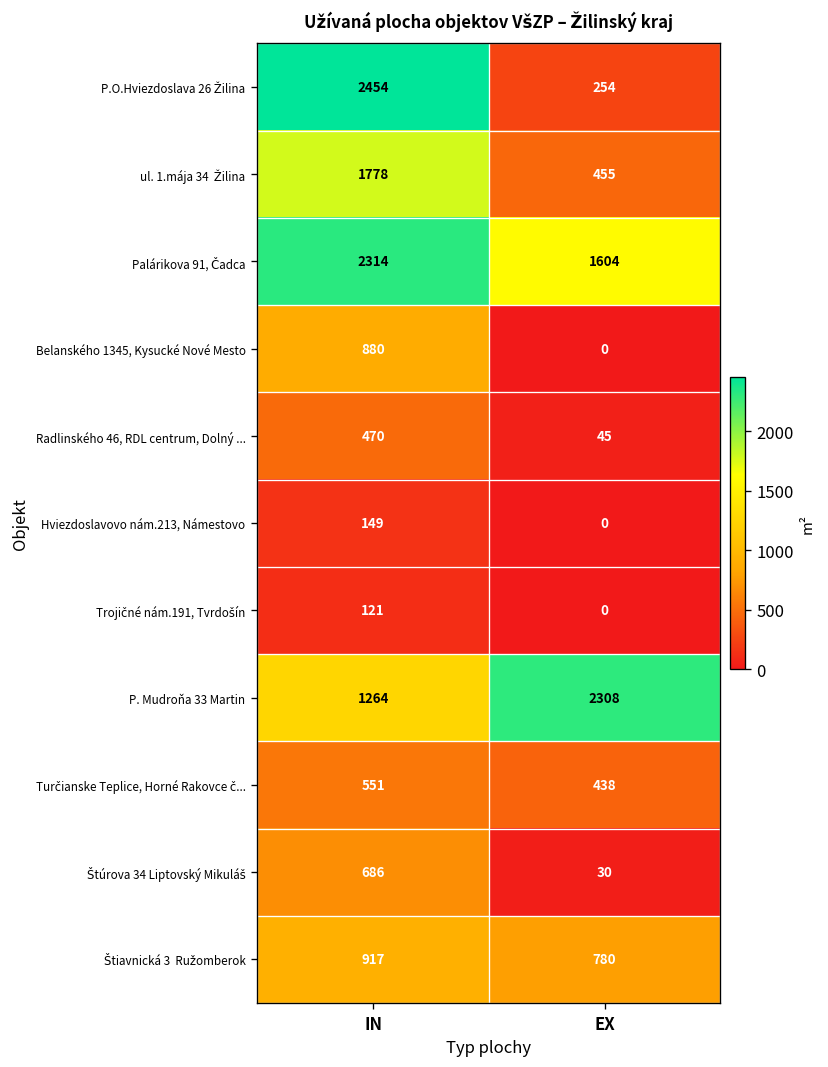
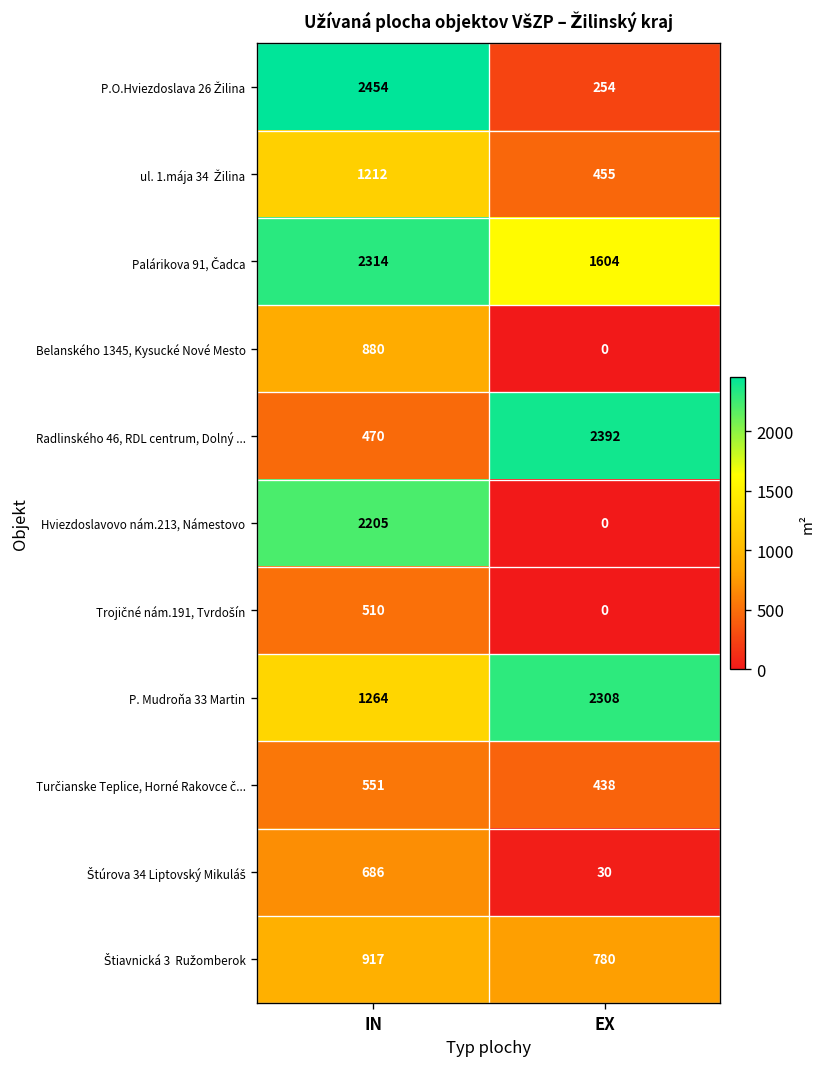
  {
    "P.O.Hviezdoslava 26 Žilina": {
      "IN": 2454,
      "EX": 254
    },
    "ul. 1.mája 34 Žilina": {
-     "IN": 1778,
+     "IN": 1212,
      "EX": 455
    },
    "Palárikova 91, Čadca": {
      "IN": 2314,
      "EX": 1604
    },
    "Belanského 1345, Kysucké Nové Mesto": {
      "IN": 880,
      "EX": 0
    },
    "Radlinského 46, RDL centrum, Dolný ...": {
      "IN": 470,
-     "EX": 45
+     "EX": 2392
    },
    "Hviezdoslavovo nám.213, Námestovo": {
-     "IN": 149,
+     "IN": 2205,
      "EX": 0
    },
    "Trojičné nám.191, Tvrdošín": {
-     "IN": 121,
+     "IN": 510,
      "EX": 0
    },
    "P. Mudroňa 33 Martin": {
      "IN": 1264,
      "EX": 2308
    },
    "Turčianske Teplice, Horné Rakovce č...": {
      "IN": 551,
      "EX": 438
    },
    "Štúrova 34 Liptovský Mikuláš": {
      "IN": 686,
      "EX": 30
    },
    "Štiavnická 3 Ružomberok": {
      "IN": 917,
      "EX": 780
    }
  }
